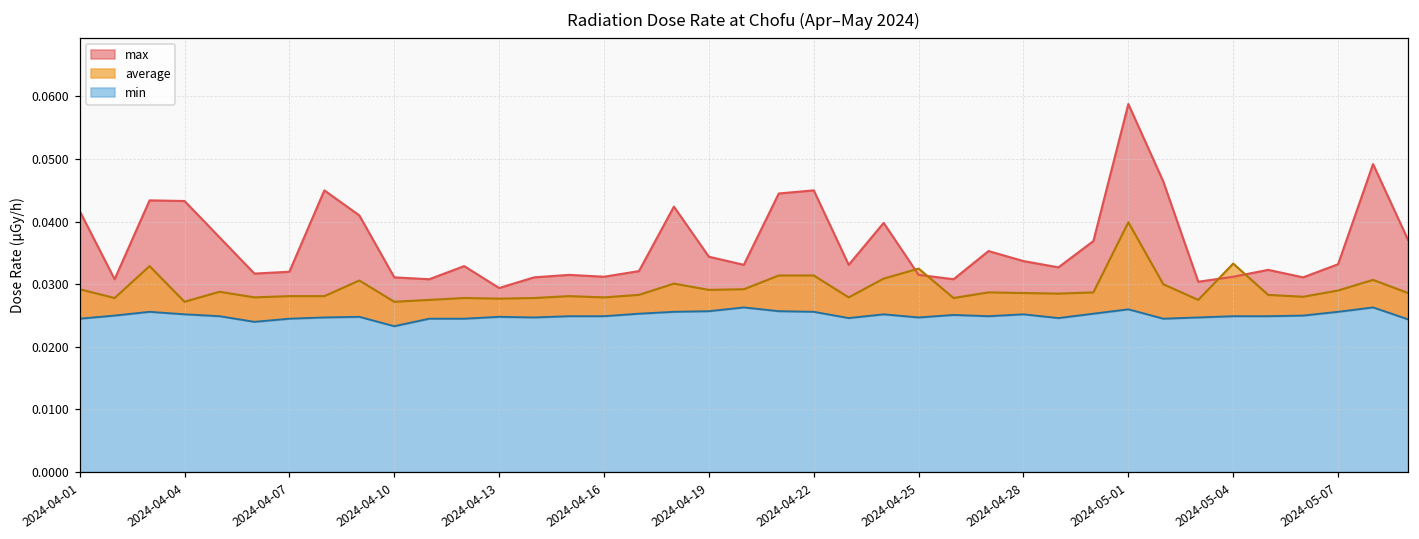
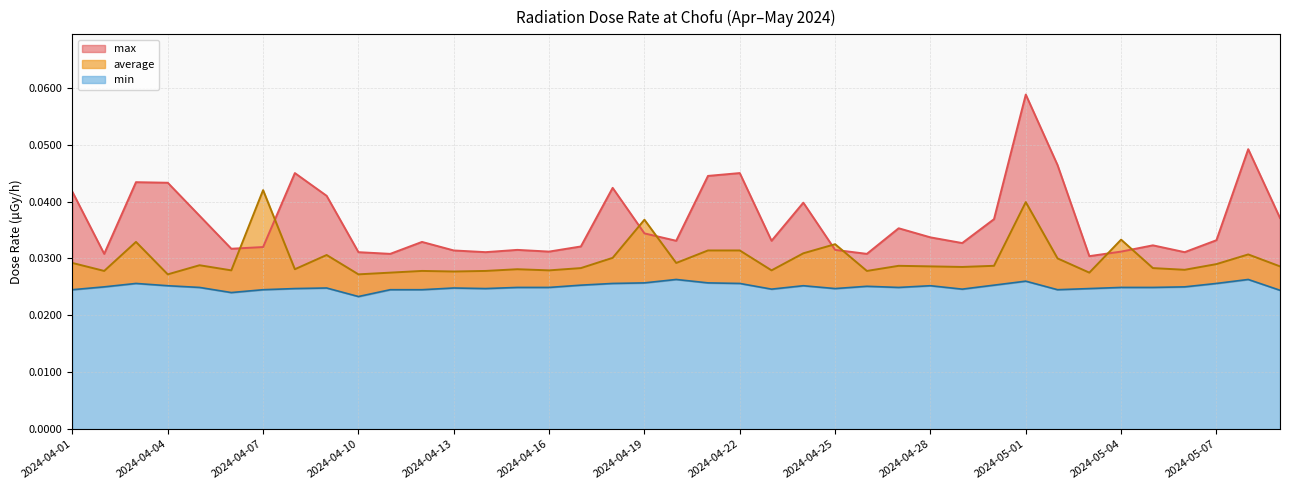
  {
    "max": {
      "2024-04-01": 0.042,
      "2024-04-04": 0.043,
      "2024-04-07": 0.032,
      "2024-04-10": 0.031,
-     "2024-04-13": 0.029,
+     "2024-04-13": 0.031,
      "2024-04-16": 0.031,
      "2024-04-19": 0.034,
      "2024-04-22": 0.045,
      "2024-04-25": 0.032,
      "2024-04-28": 0.034,
      "2024-05-01": 0.059,
      "2024-05-04": 0.031,
      "2024-05-07": 0.033
    },
    "average": {
      "2024-04-01": 0.029,
      "2024-04-04": 0.027,
-     "2024-04-07": 0.028,
+     "2024-04-07": 0.042,
      "2024-04-10": 0.027,
      "2024-04-13": 0.028,
      "2024-04-16": 0.028,
-     "2024-04-19": 0.029,
+     "2024-04-19": 0.037,
      "2024-04-22": 0.031,
      "2024-04-25": 0.033,
      "2024-04-28": 0.029,
      "2024-05-01": 0.040,
      "2024-05-04": 0.033,
      "2024-05-07": 0.029
    },
    "min": {
      "2024-04-01": 0.025,
      "2024-04-04": 0.025,
      "2024-04-07": 0.025,
      "2024-04-10": 0.023,
      "2024-04-13": 0.025,
      "2024-04-16": 0.025,
      "2024-04-19": 0.026,
      "2024-04-22": 0.026,
      "2024-04-25": 0.025,
      "2024-04-28": 0.025,
      "2024-05-01": 0.026,
      "2024-05-04": 0.025,
      "2024-05-07": 0.026
    }
  }
